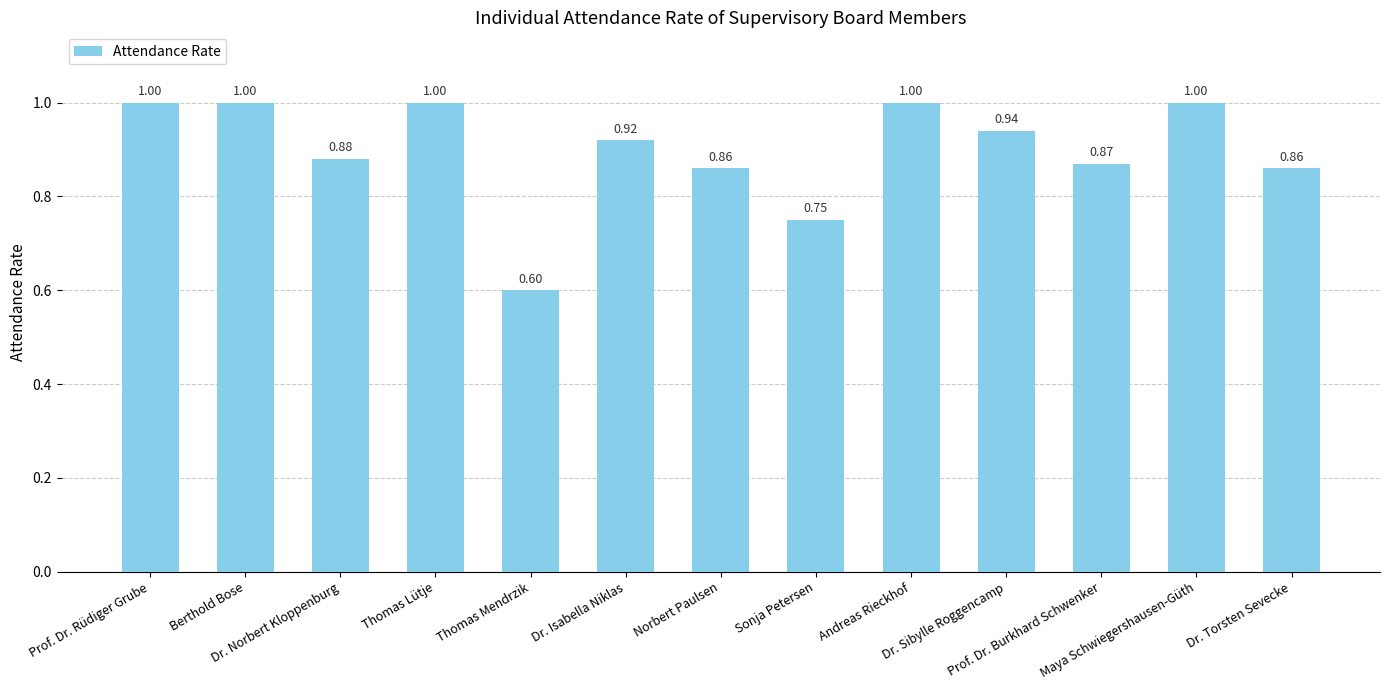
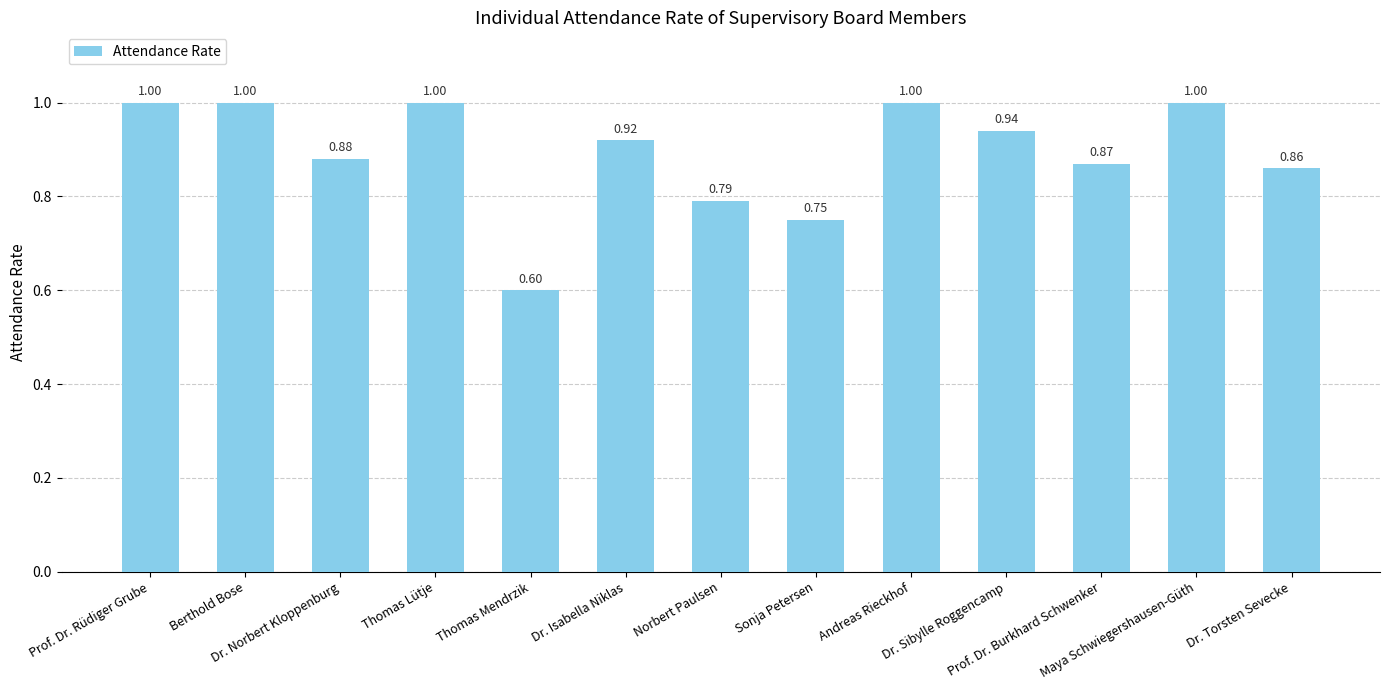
  {
    "Prof. Dr. Rüdiger Grube": 1.00,
    "Berthold Bose": 1.00,
    "Dr. Norbert Kloppenburg": 0.88,
    "Thomas Lütje": 1.00,
    "Thomas Mendrzik": 0.60,
    "Dr. Isabella Niklas": 0.92,
-   "Norbert Paulsen": 0.86,
+   "Norbert Paulsen": 0.79,
    "Sonja Petersen": 0.75,
    "Andreas Rieckhof": 1.00,
    "Dr. Sibylle Roggencamp": 0.94,
    "Prof. Dr. Burkhard Schwenker": 0.87,
    "Maya Schwiegershausen-Güth": 1.00,
    "Dr. Torsten Sevecke": 0.86
  }
